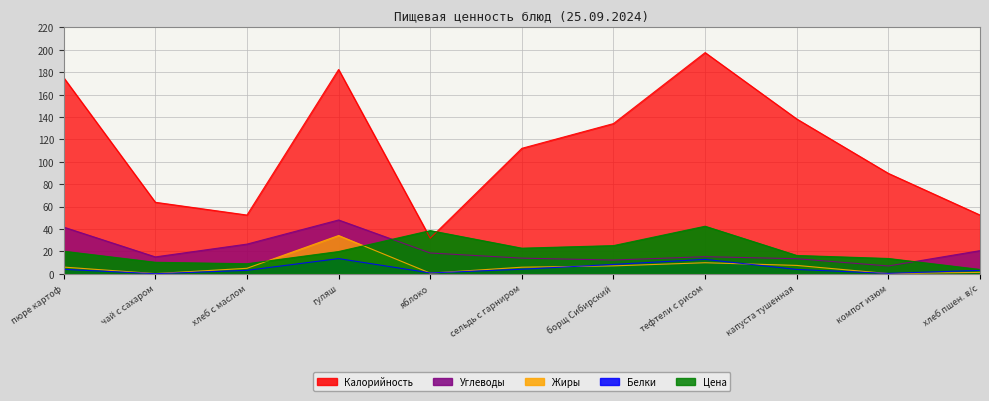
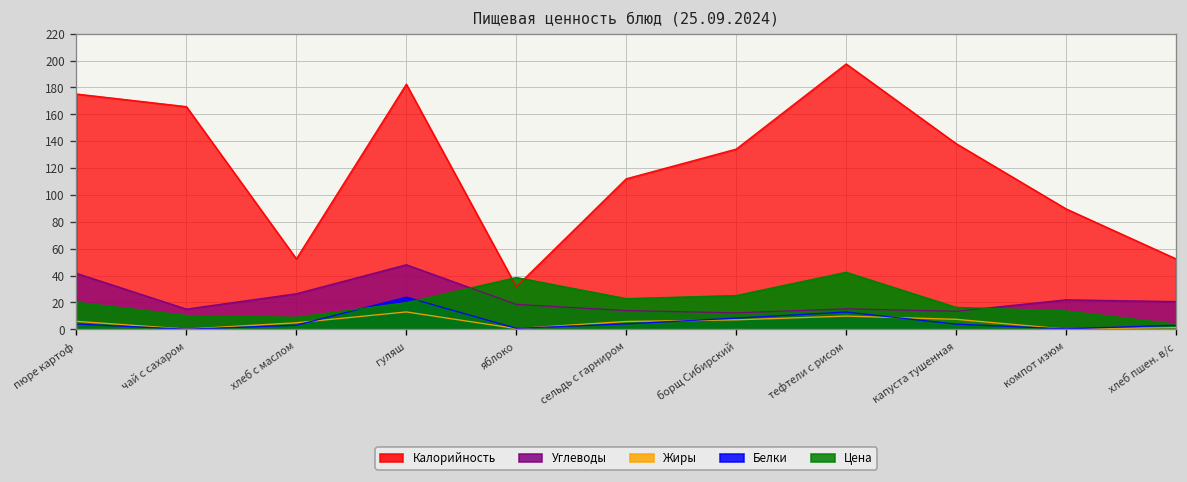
  {
    "Калорийность": {
      "пюре картоф": 175,
-     "чай с сахаром": 64,
+     "чай с сахаром": 166,
      "хлеб с маслом": 52,
      "гуляш": 182,
      "яблоко": 32,
      "сельдь с гарниром": 112,
      "борщ Сибирский": 134,
      "тефтели с рисом": 198,
      "капуста тушенная": 138,
      "компот изюм": 90,
      "хлеб пшен. в/с": 52
    },
    "Углеводы": {
      "пюре картоф": 42,
      "чай с сахаром": 15,
      "хлеб с маслом": 26,
      "гуляш": 48,
      "яблоко": 19,
      "сельдь с гарниром": 14,
      "борщ Сибирский": 12,
      "тефтели с рисом": 15,
      "капуста тушенная": 13,
-     "компот изюм": 7,
+     "компот изюм": 22,
      "хлеб пшен. в/с": 21
    },
    "Жиры": {
-     "гуляш": 34,
+     "гуляш": 13,
      "тефтели с рисом": 10,
      "капуста тушенная": 7
    },
    "Белки": {
-     "гуляш": 14,
+     "гуляш": 24,
      "тефтели с рисом": 13,
      "капуста тушенная": 4
    },
    "Цена": {
      "пюре картоф": 20,
      "чай с сахаром": 10,
      "хлеб с маслом": 9,
      "гуляш": 20,
      "яблоко": 39,
      "сельдь с гарниром": 23,
      "борщ Сибирский": 25,
      "тефтели с рисом": 42,
      "капуста тушенная": 16,
      "компот изюм": 14
    }
  }
